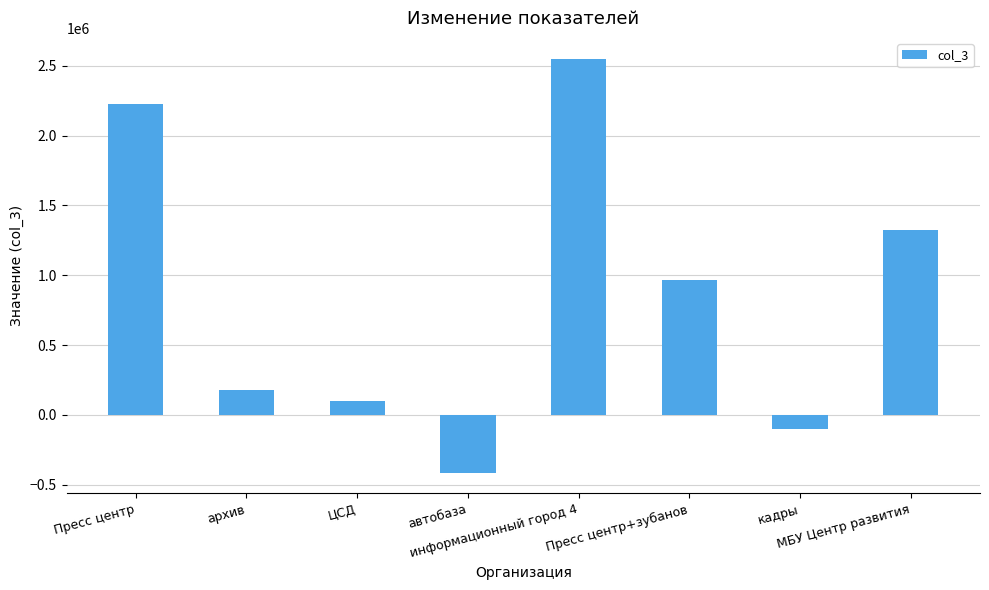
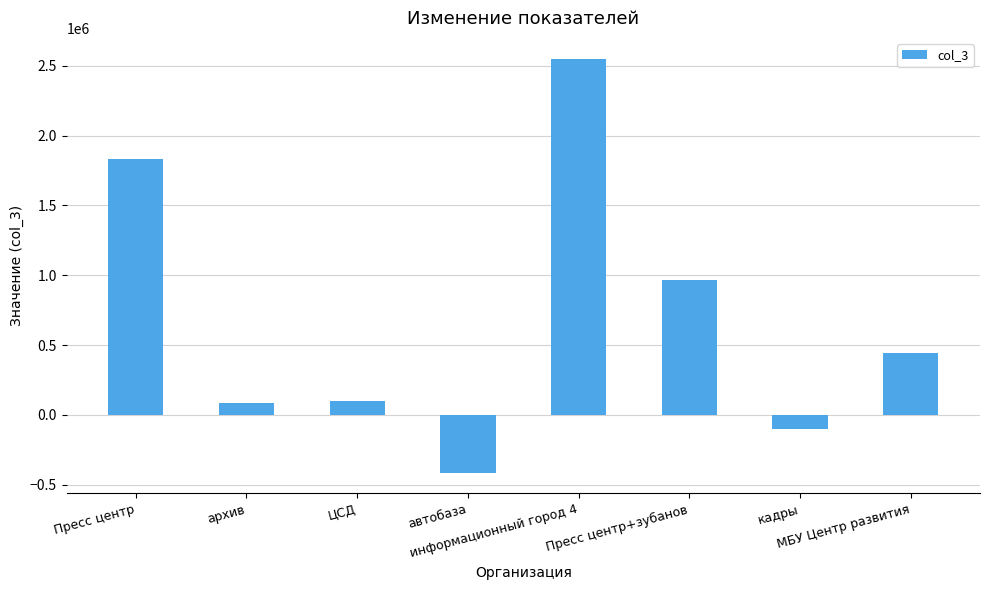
  {
-   "Пресс центр": 2220000,
-   "архив": 180000,
+   "Пресс центр": 1830000,
+   "архив": 80000,
    "ЦСД": 100000,
    "автобаза": -410000,
    "информационный город 4": 2550000,
    "Пресс центр+зубанов": 970000,
    "кадры": -100000,
-   "МБУ Центр развития": 1320000
+   "МБУ Центр развития": 440000
  }
